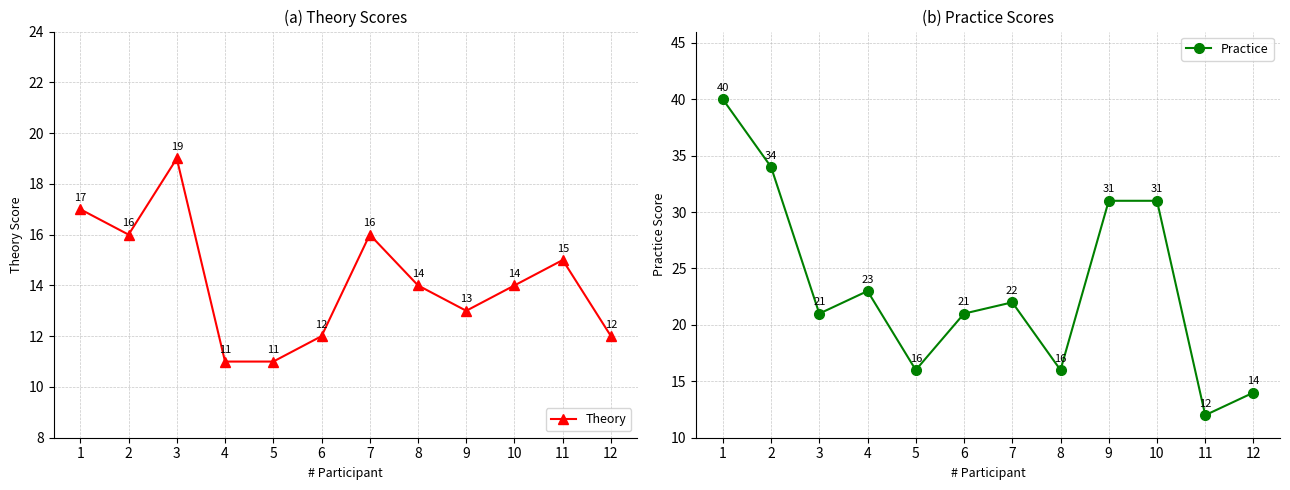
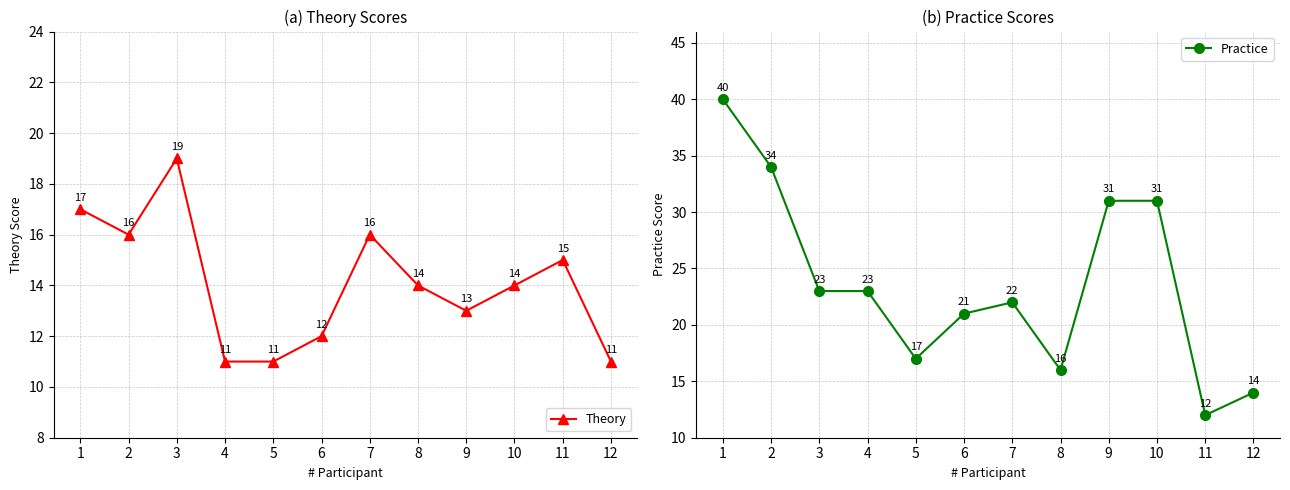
  {
    "(a) Theory Scores": {
      "1": 17,
      "2": 16,
      "3": 19,
      "4": 11,
      "5": 11,
      "6": 12,
      "7": 16,
      "8": 14,
      "9": 13,
      "10": 14,
      "11": 15,
-     "12": 12
+     "12": 11
    },
    "(b) Practice Scores": {
      "1": 40,
      "2": 34,
-     "3": 21,
+     "3": 23,
      "4": 23,
-     "5": 16,
+     "5": 17,
      "6": 21,
      "7": 22,
      "8": 16,
      "9": 31,
      "10": 31,
      "11": 12,
      "12": 14
    }
  }
